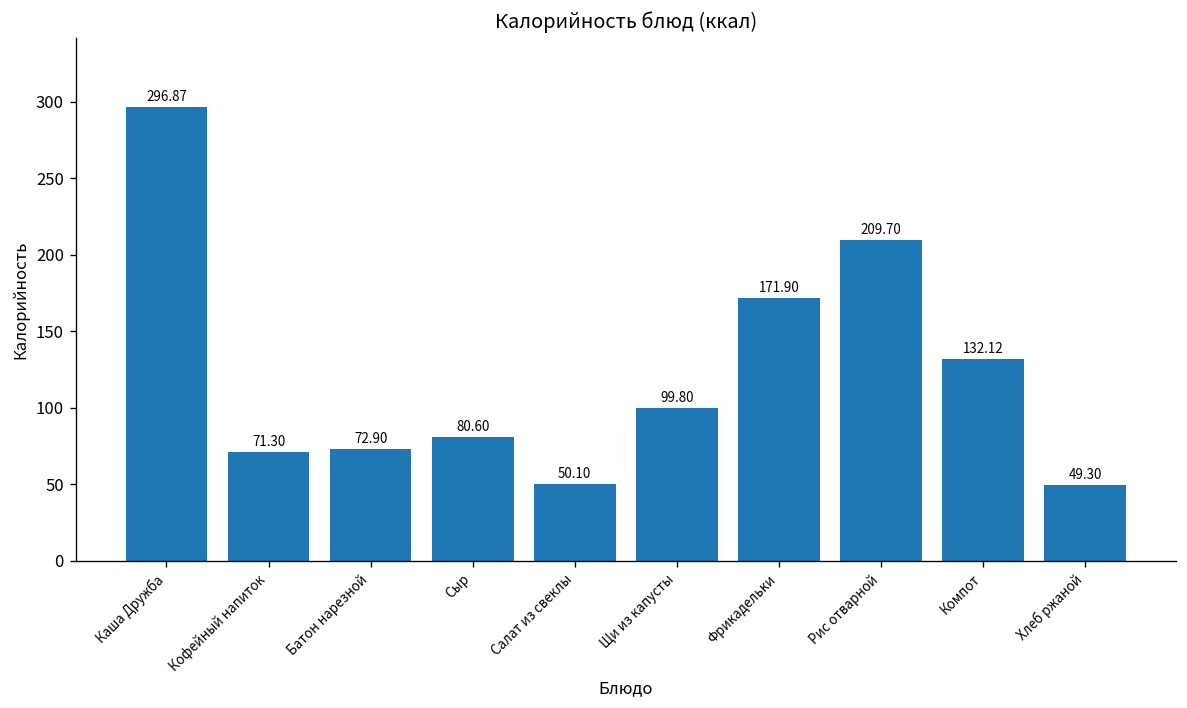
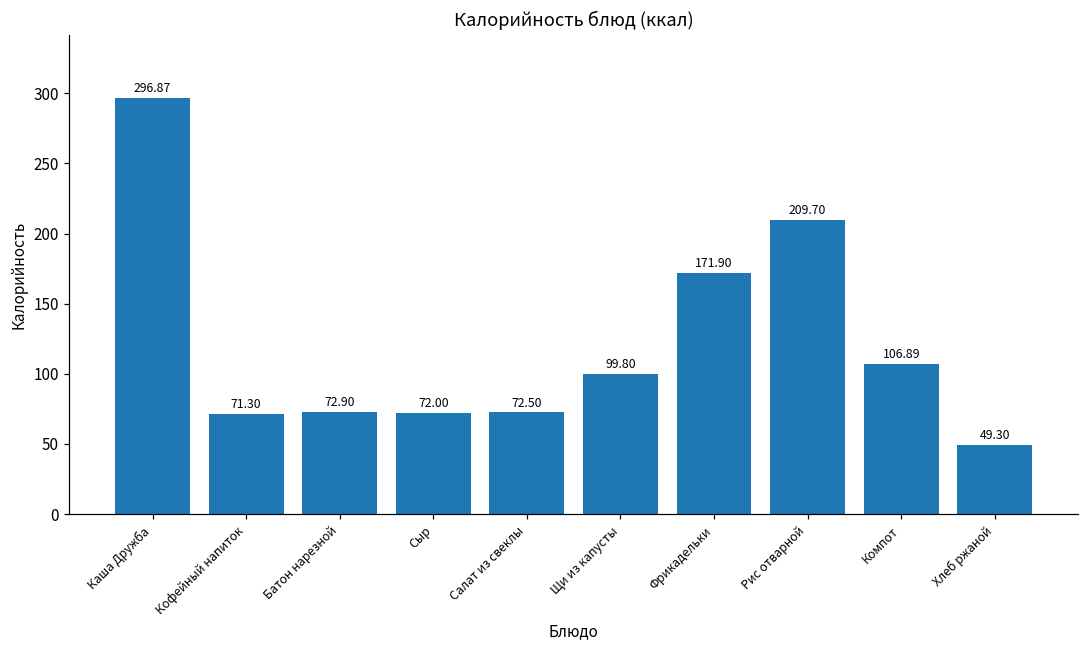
  {
    "Каша Дружба": 296.87,
    "Кофейный напиток": 71.30,
    "Батон нарезной": 72.90,
-   "Сыр": 80.60,
-   "Салат из свеклы": 50.10,
+   "Сыр": 72.00,
+   "Салат из свеклы": 72.50,
    "Щи из капусты": 99.80,
    "Фрикадельки": 171.90,
    "Рис отварной": 209.70,
-   "Компот": 132.12,
+   "Компот": 106.89,
    "Хлеб ржаной": 49.30
  }
